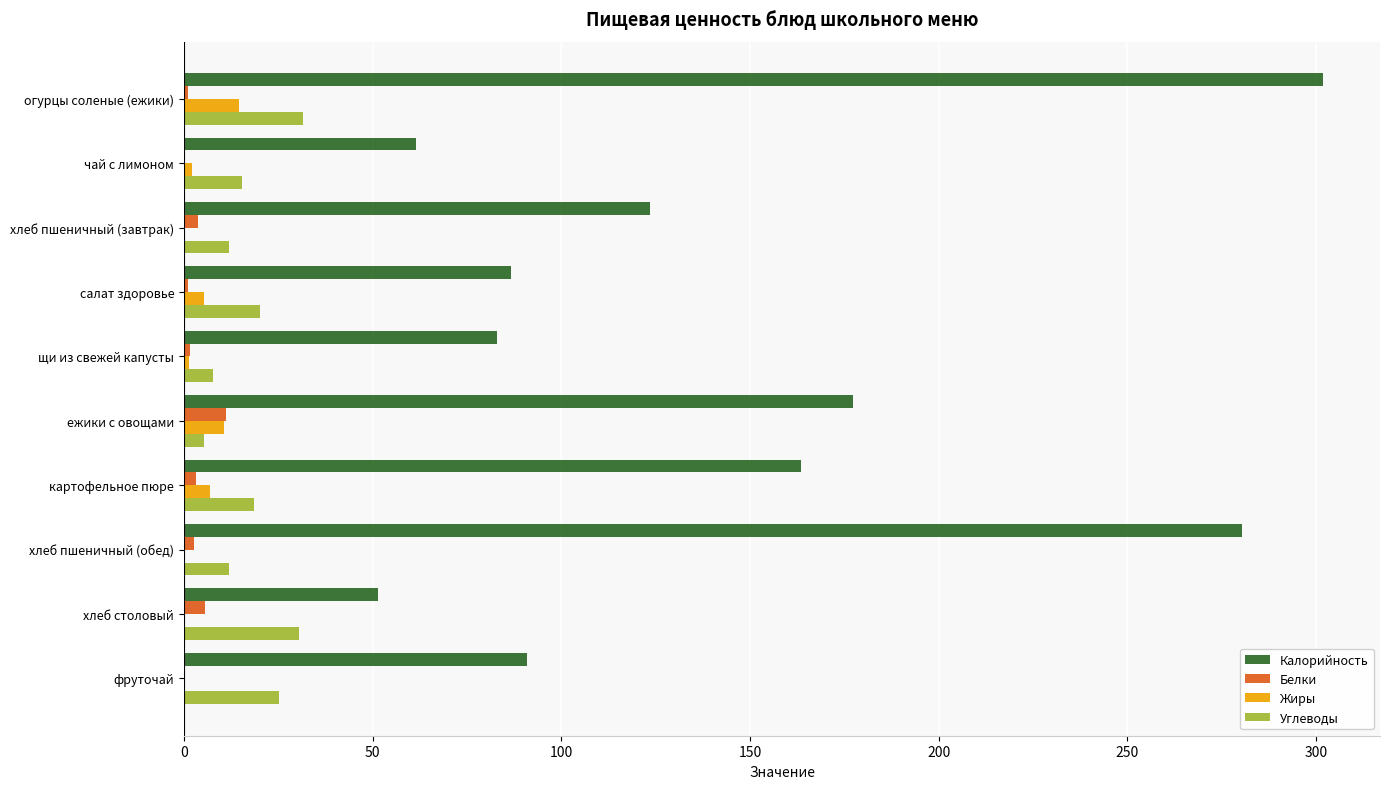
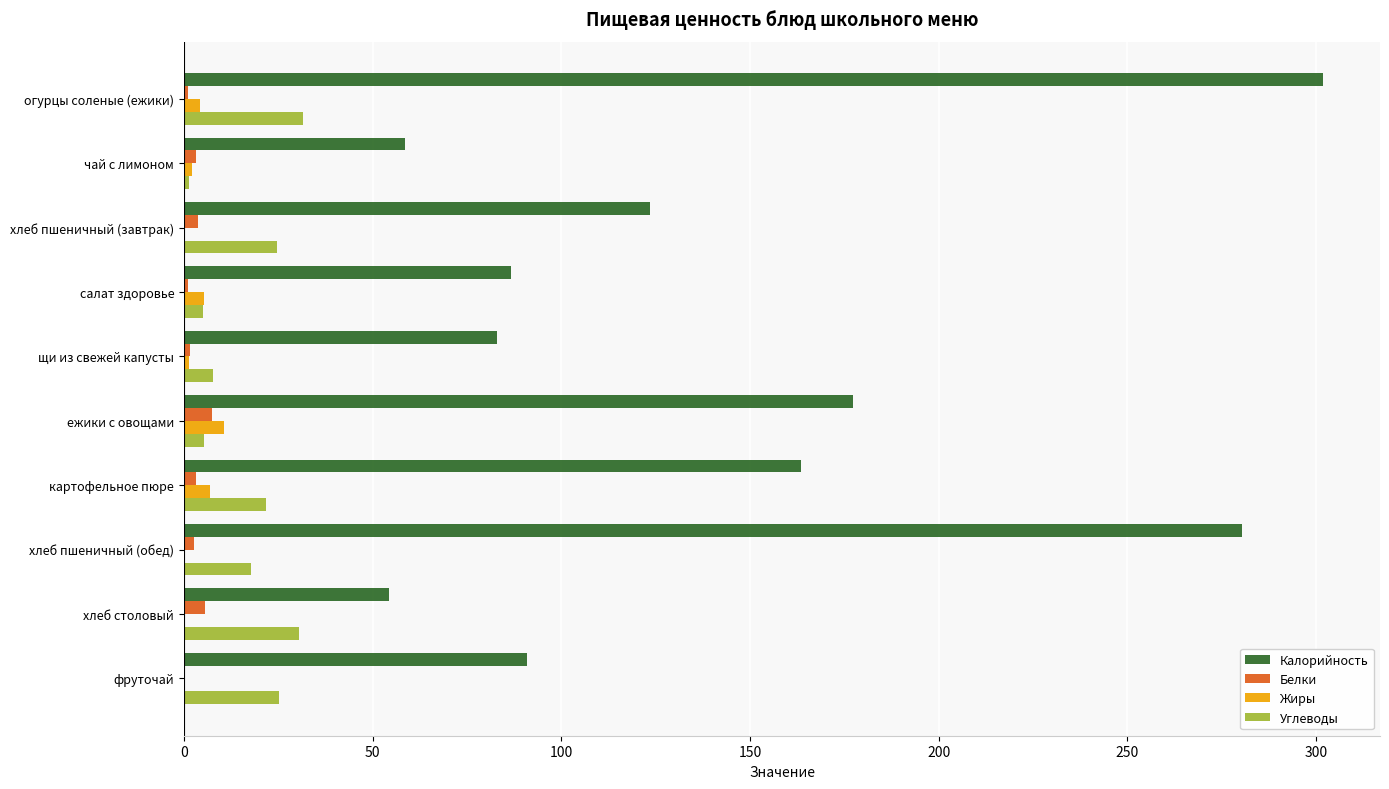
  {
    "Калорийность": {
      "огурцы соленые (ежики)": 302,
-     "чай с лимоном": 62,
+     "чай с лимоном": 59,
      "хлеб пшеничный (завтрак)": 123,
      "салат здоровье": 87,
      "щи из свежей капусты": 83,
      "ежики с овощами": 177,
      "картофельное пюре": 164,
      "хлеб пшеничный (обед)": 280,
-     "хлеб столовый": 52,
+     "хлеб столовый": 54,
      "фруточай": 91
    },
    "Белки": {
      "огурцы соленые (ежики)": 1,
-     "чай с лимоном": 0,
+     "чай с лимоном": 3,
      "хлеб пшеничный (завтрак)": 4,
      "салат здоровье": 1,
      "щи из свежей капусты": 2,
-     "ежики с овощами": 11,
+     "ежики с овощами": 8,
      "картофельное пюре": 3,
      "хлеб пшеничный (обед)": 3,
      "хлеб столовый": 6,
      "фруточай": 0
    },
    "Жиры": {
-     "огурцы соленые (ежики)": 15,
+     "огурцы соленые (ежики)": 4,
      "чай с лимоном": 2,
      "салат здоровье": 5,
      "щи из свежей капусты": 1,
      "ежики с овощами": 11,
      "картофельное пюре": 7,
      "фруточай": 0
    },
    "Углеводы": {
      "огурцы соленые (ежики)": 32,
-     "чай с лимоном": 15,
-     "хлеб пшеничный (завтрак)": 12,
-     "салат здоровье": 20,
+     "чай с лимоном": 1,
+     "хлеб пшеничный (завтрак)": 25,
+     "салат здоровье": 5,
      "щи из свежей капусты": 8,
      "ежики с овощами": 5,
-     "картофельное пюре": 19,
-     "хлеб пшеничный (обед)": 12,
+     "картофельное пюре": 22,
+     "хлеб пшеничный (обед)": 18,
      "хлеб столовый": 31,
      "фруточай": 25
    }
  }
